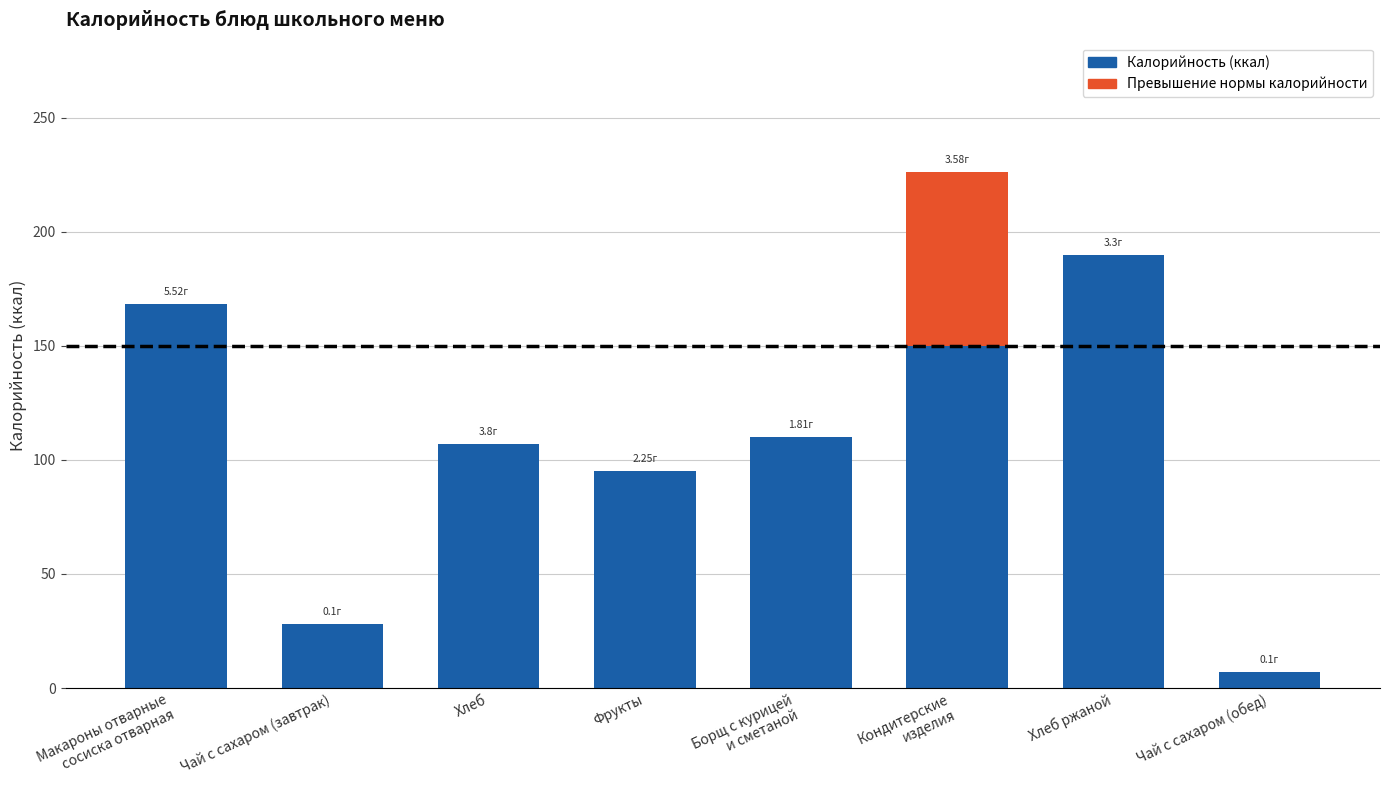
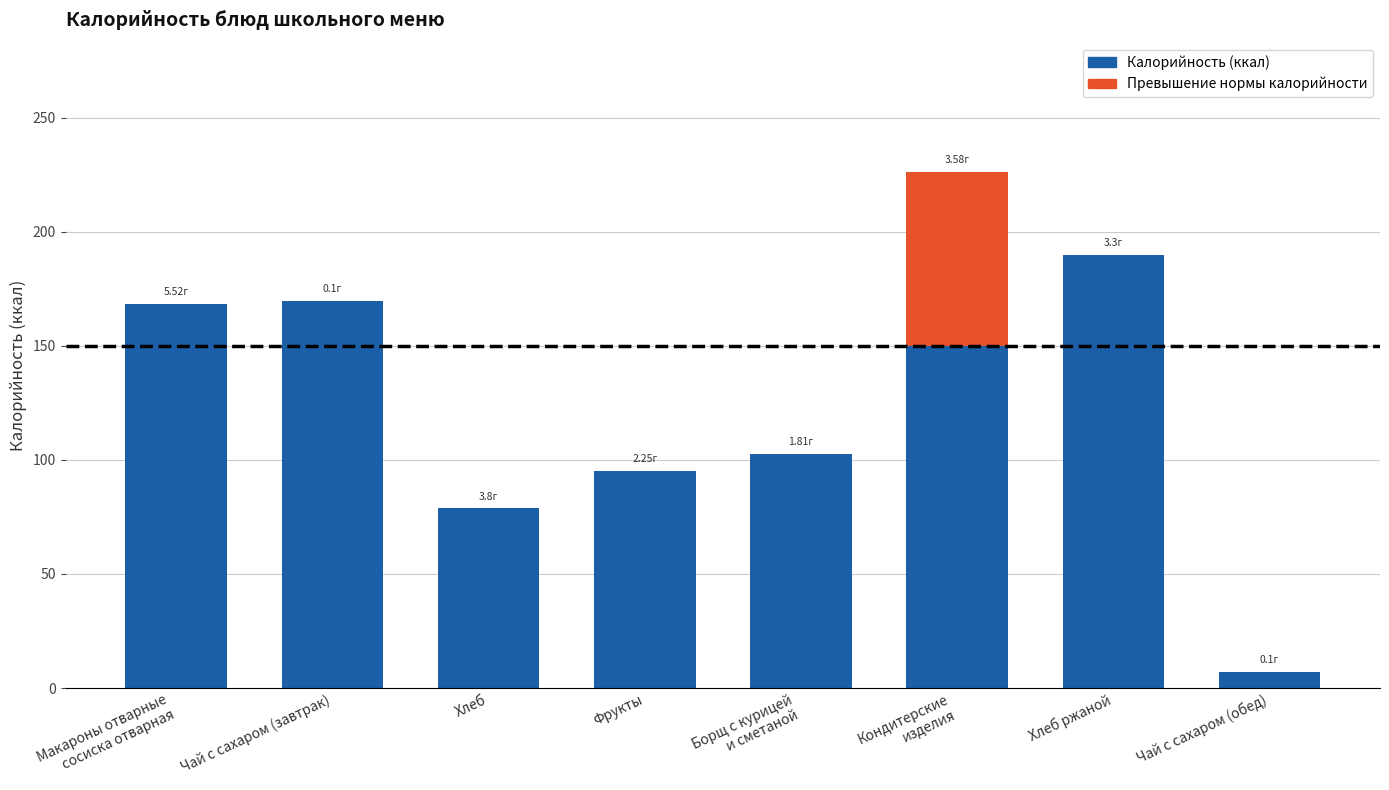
  {
-   "Чай с сахаром (завтрак)": 28,
-   "Хлеб": 107,
-   "Борщ с курицей и сметаной": 110
+   "Чай с сахаром (завтрак)": 170,
+   "Хлеб": 79,
+   "Борщ с курицей и сметаной": 103
  }
